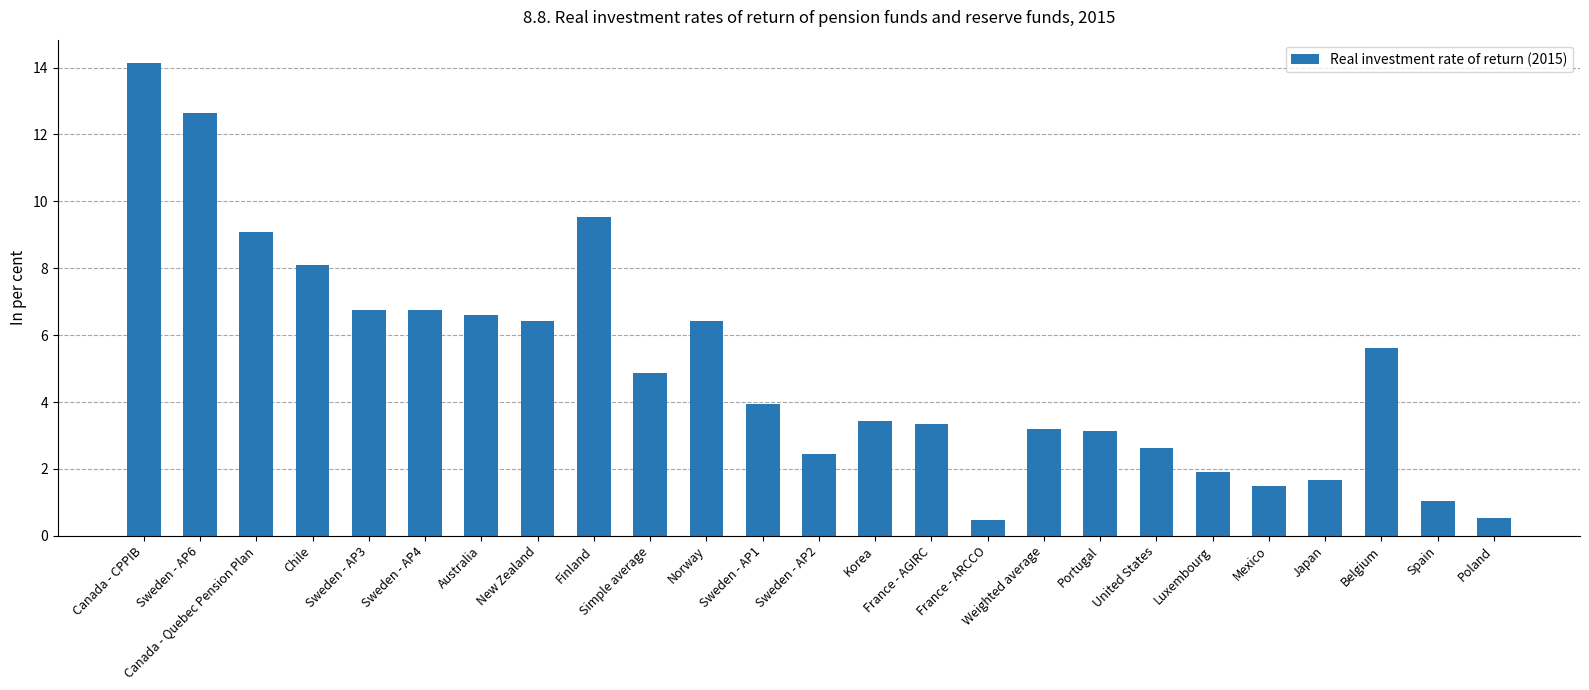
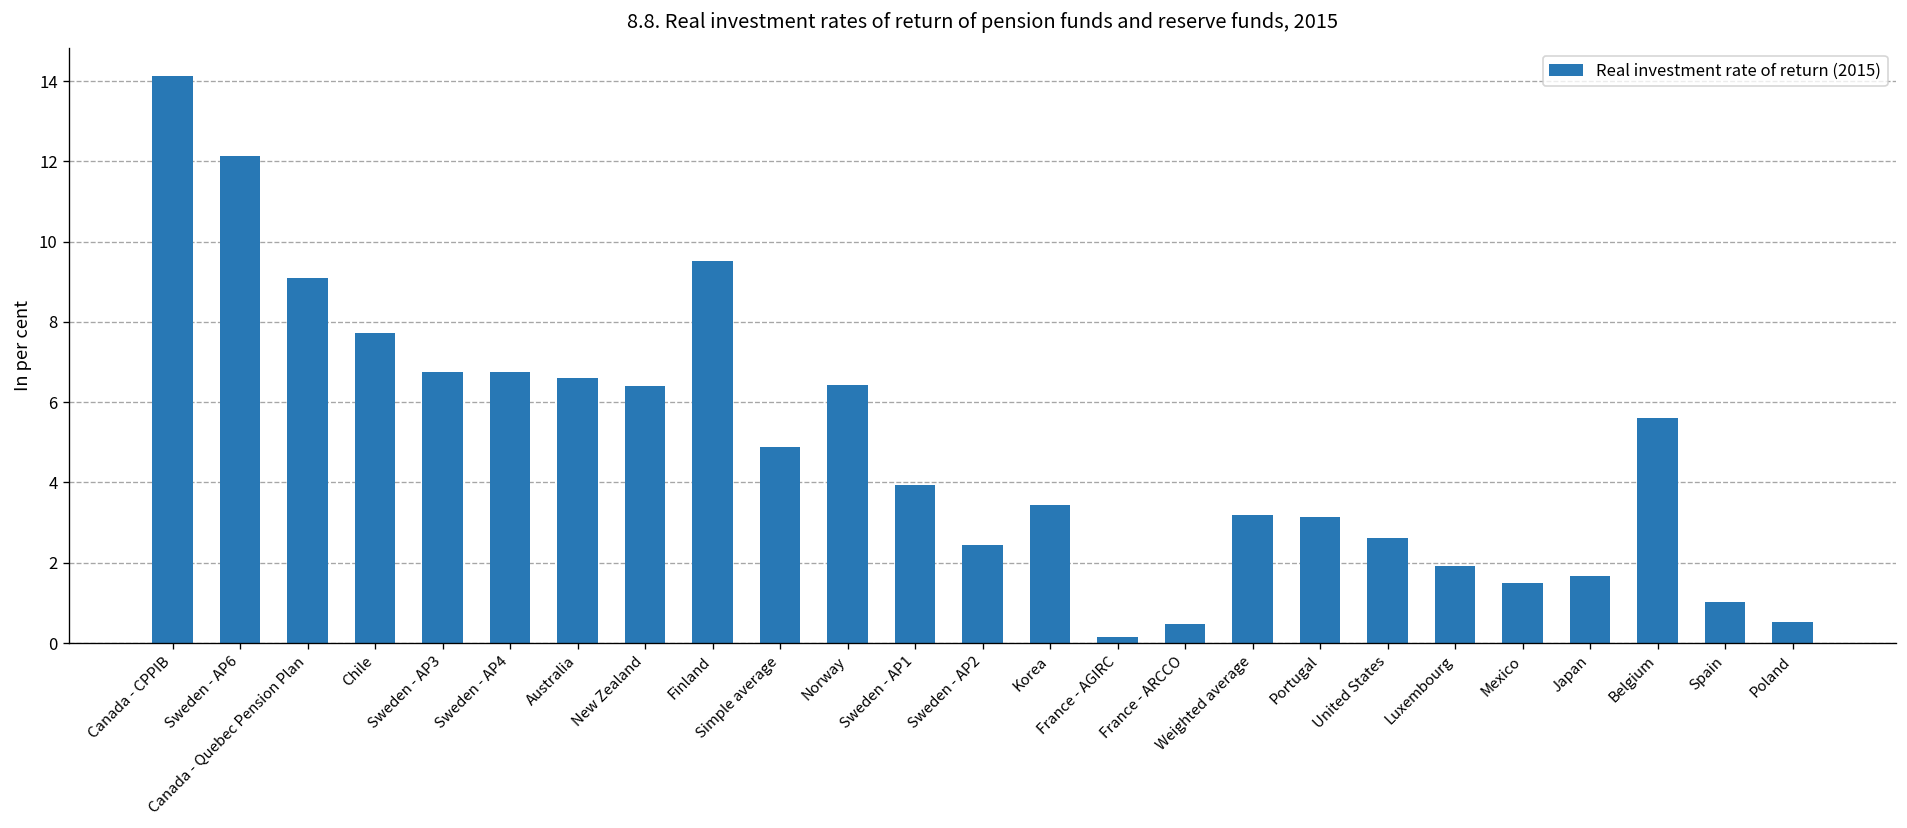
  {
    "Canada - CPPIB": 14.1,
-   "Sweden - AP6": 12.7,
+   "Sweden - AP6": 12.1,
    "Canada - Quebec Pension Plan": 9.1,
-   "Chile": 8.1,
+   "Chile": 7.7,
    "Sweden - AP3": 6.7,
    "Sweden - AP4": 6.7,
    "Australia": 6.6,
    "New Zealand": 6.4,
    "Finland": 9.5,
    "Simple average": 4.9,
    "Norway": 6.4,
    "Sweden - AP1": 3.9,
    "Sweden - AP2": 2.4,
    "Korea": 3.4,
-   "France - AGIRC": 3.4,
+   "France - AGIRC": 0.1,
    "France - ARCCO": 0.5,
    "Weighted average": 3.2,
    "Portugal": 3.1,
    "United States": 2.6,
    "Luxembourg": 1.9,
    "Mexico": 1.5,
    "Japan": 1.7,
    "Belgium": 5.6,
    "Spain": 1.0,
    "Poland": 0.5
  }
